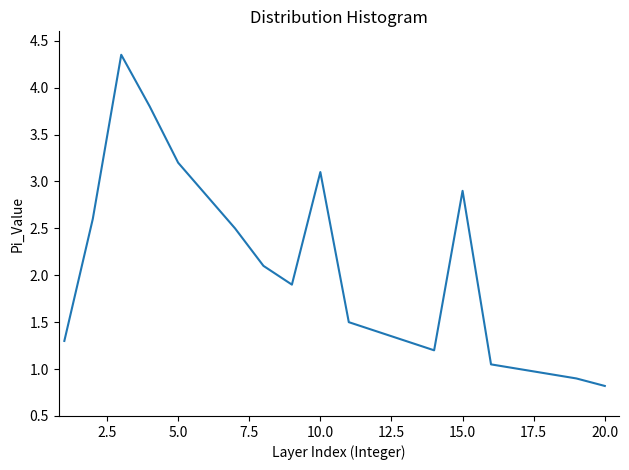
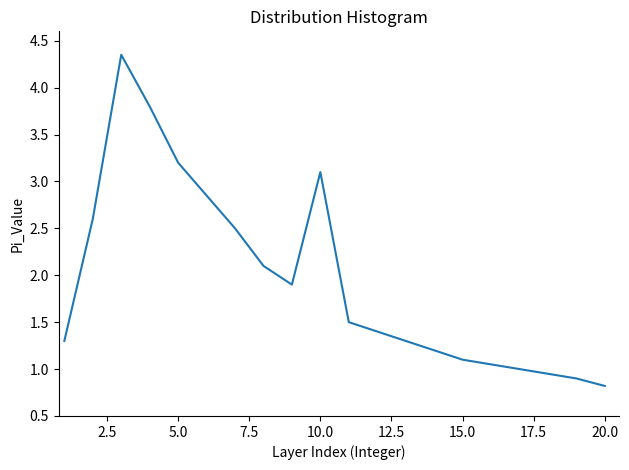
  {
    "5.0": 3.2,
    "10.0": 3.1,
-   "15.0": 2.9,
+   "15.0": 1.1,
    "20.0": 0.8
  }
